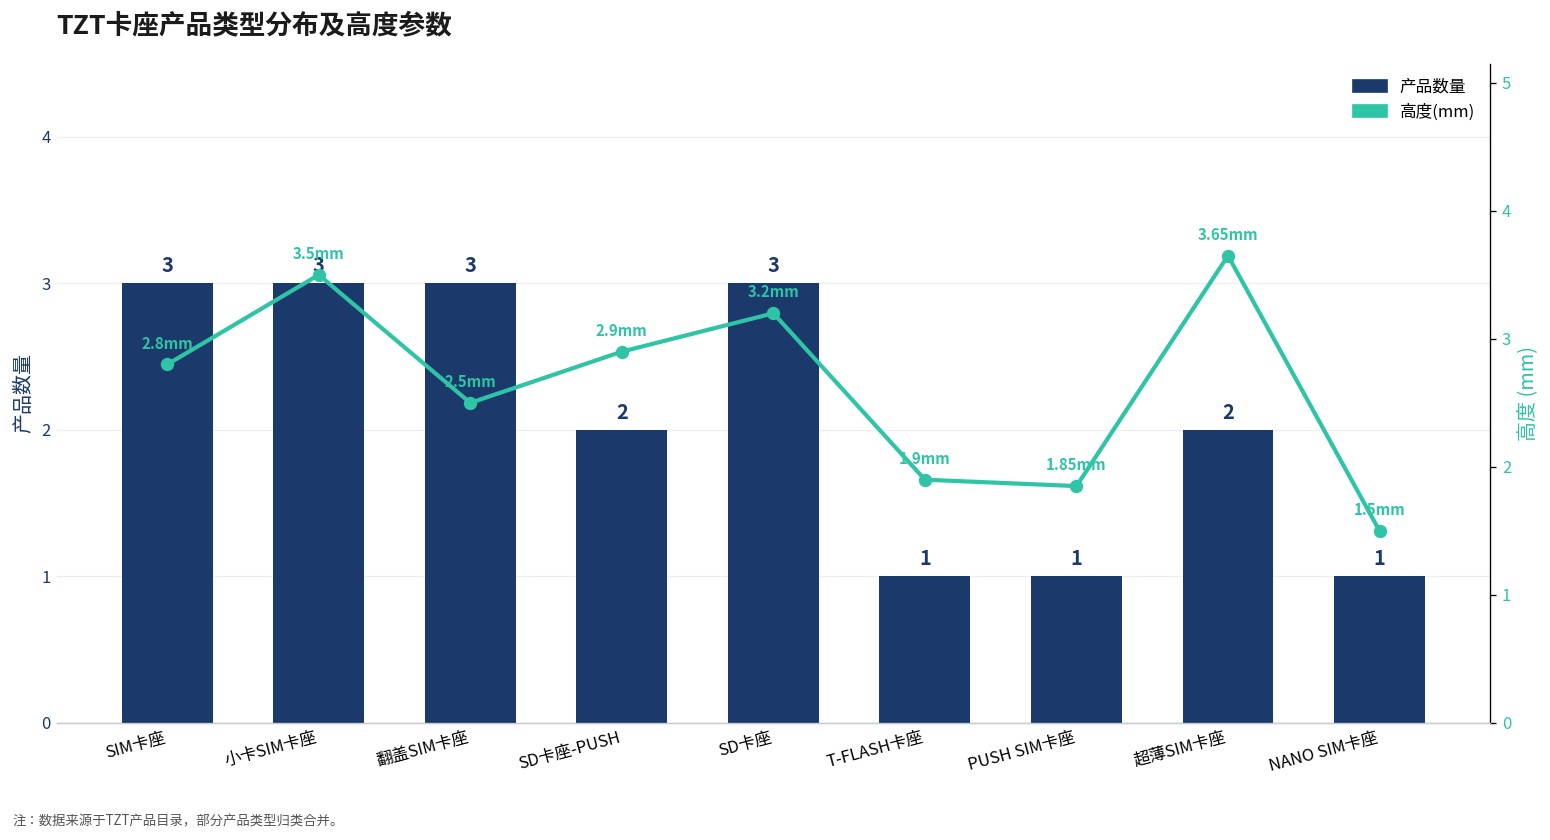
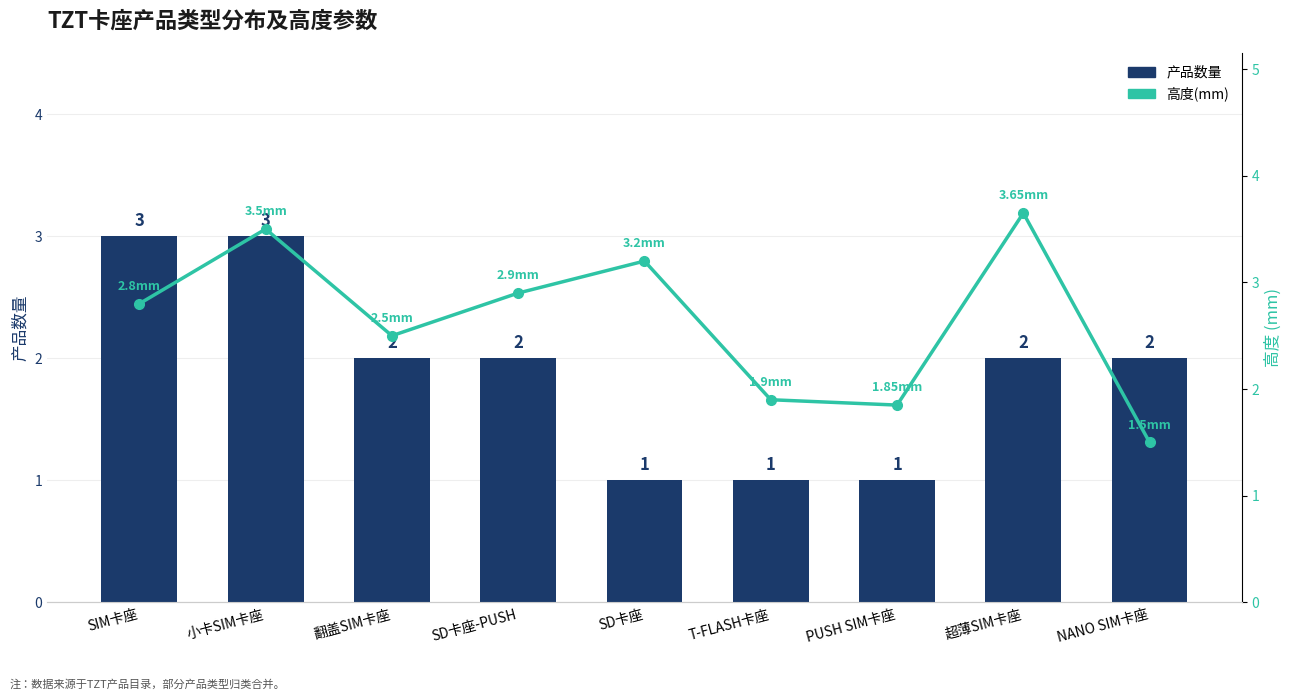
  {
    "产品数量": {
      "SIM卡座": 3,
-     "翻盖SIM卡座": 3,
+     "翻盖SIM卡座": 2,
      "SD卡座-PUSH": 2,
-     "SD卡座": 3,
+     "SD卡座": 1,
      "T-FLASH卡座": 1,
      "PUSH SIM卡座": 1,
      "超薄SIM卡座": 2,
-     "NANO SIM卡座": 1
+     "NANO SIM卡座": 2
    },
    "高度(mm)": {
      "SIM卡座": 2.8,
      "小卡SIM卡座": 3.5,
      "翻盖SIM卡座": 2,
      "SD卡座-PUSH": 2.9,
      "SD卡座": 3.2,
      "T-FLASH卡座": 1.9,
      "PUSH SIM卡座": 1.85,
      "超薄SIM卡座": 3.65,
      "NANO SIM卡座": 1.5
    }
  }
